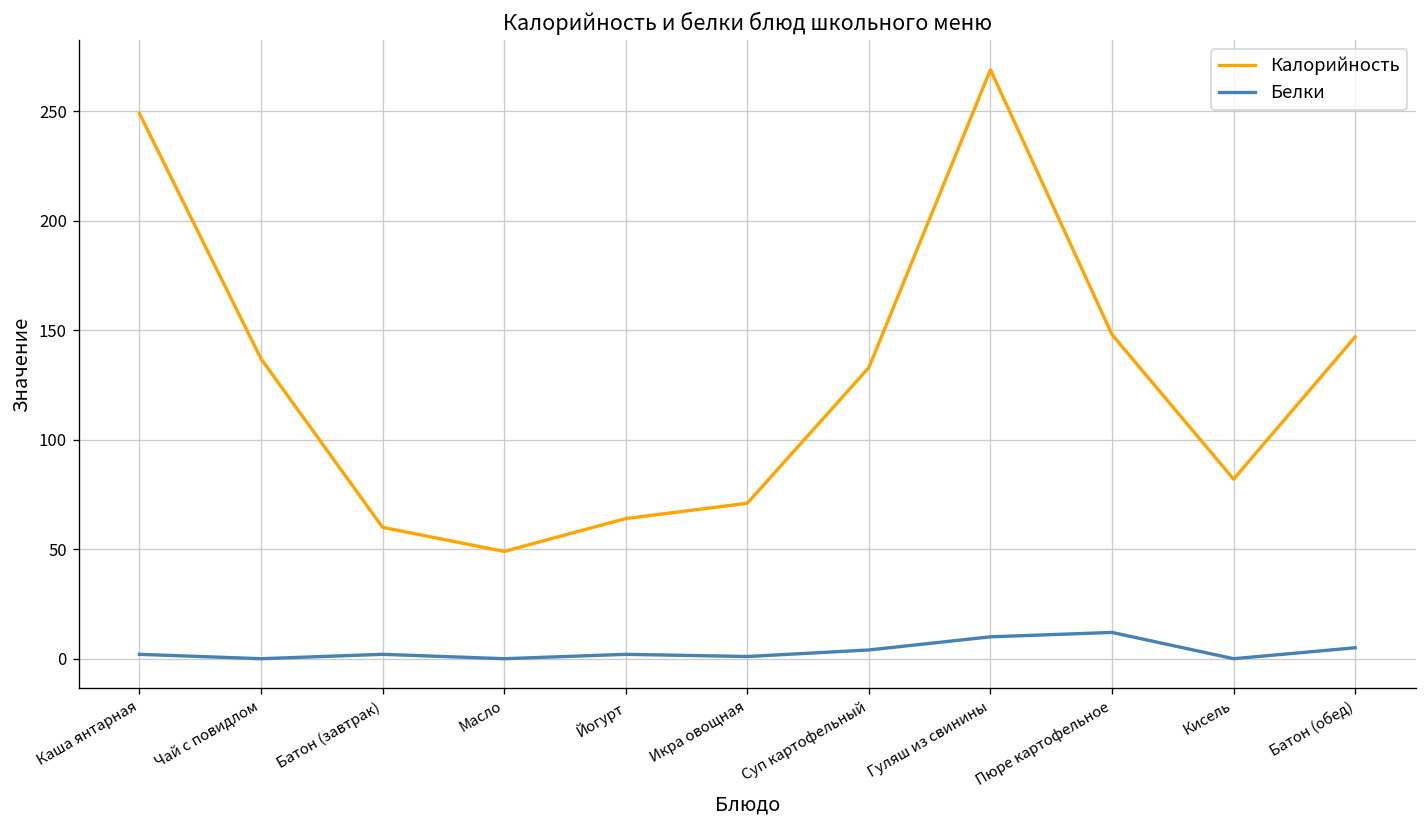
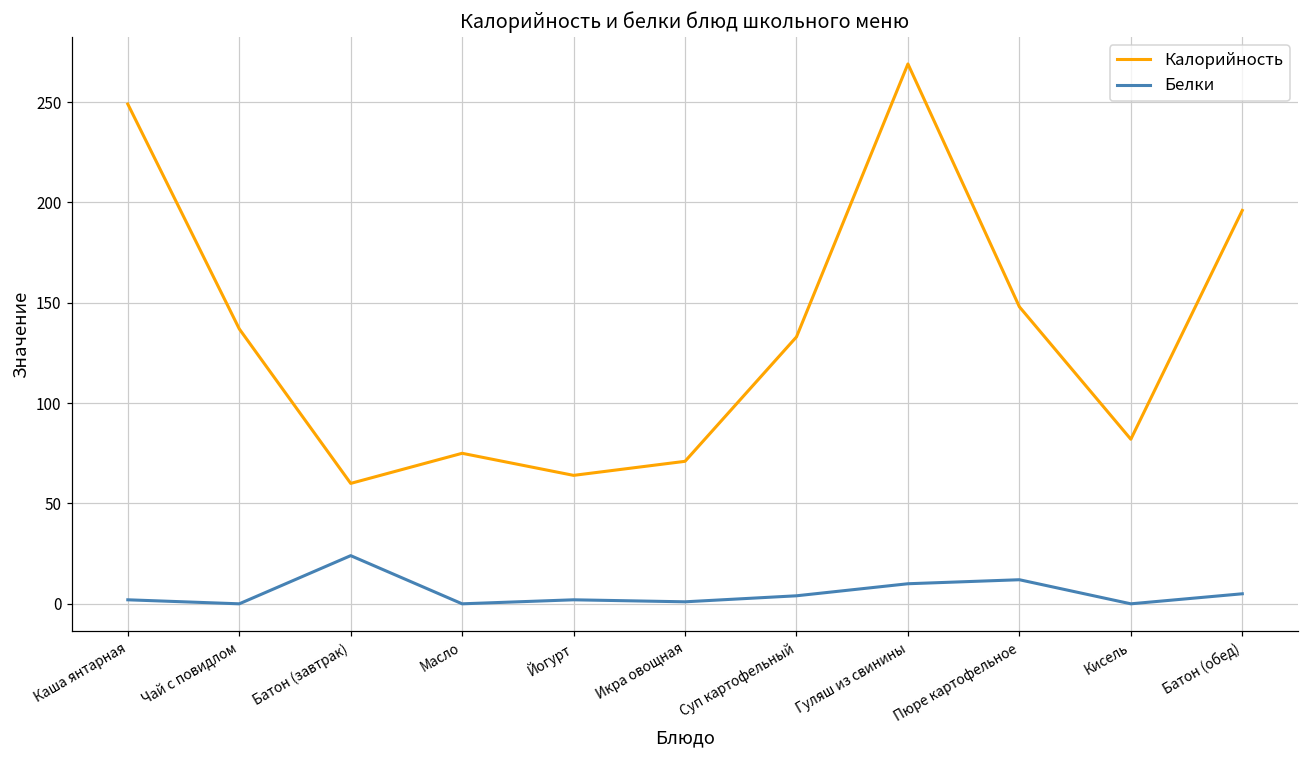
  {
    "Калорийность": {
      "Каша янтарная": 249,
      "Чай с повидлом": 137,
      "Батон (завтрак)": 60,
-     "Масло": 49,
+     "Масло": 75,
      "Йогурт": 64,
      "Икра овощная": 71,
      "Суп картофельный": 133,
      "Гуляш из свинины": 269,
      "Пюре картофельное": 148,
      "Кисель": 82,
-     "Батон (обед)": 147
+     "Батон (обед)": 196
    },
    "Белки": {
      "Каша янтарная": 2,
      "Чай с повидлом": 0,
-     "Батон (завтрак)": 2,
+     "Батон (завтрак)": 24,
      "Масло": 0,
      "Йогурт": 2,
      "Икра овощная": 1,
      "Суп картофельный": 4,
      "Гуляш из свинины": 10,
      "Пюре картофельное": 12,
      "Кисель": 0,
      "Батон (обед)": 5
    }
  }
